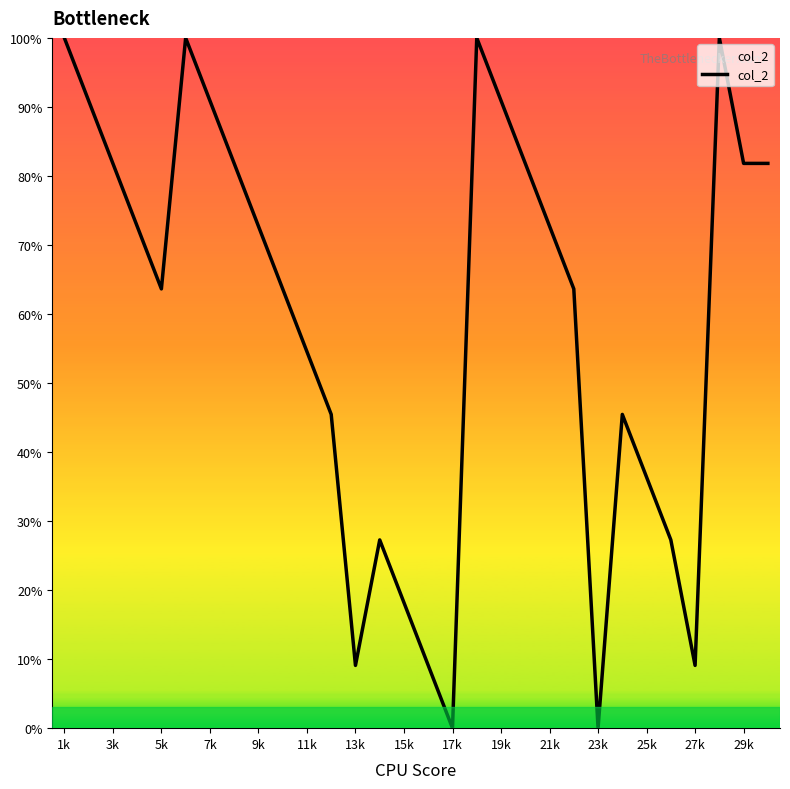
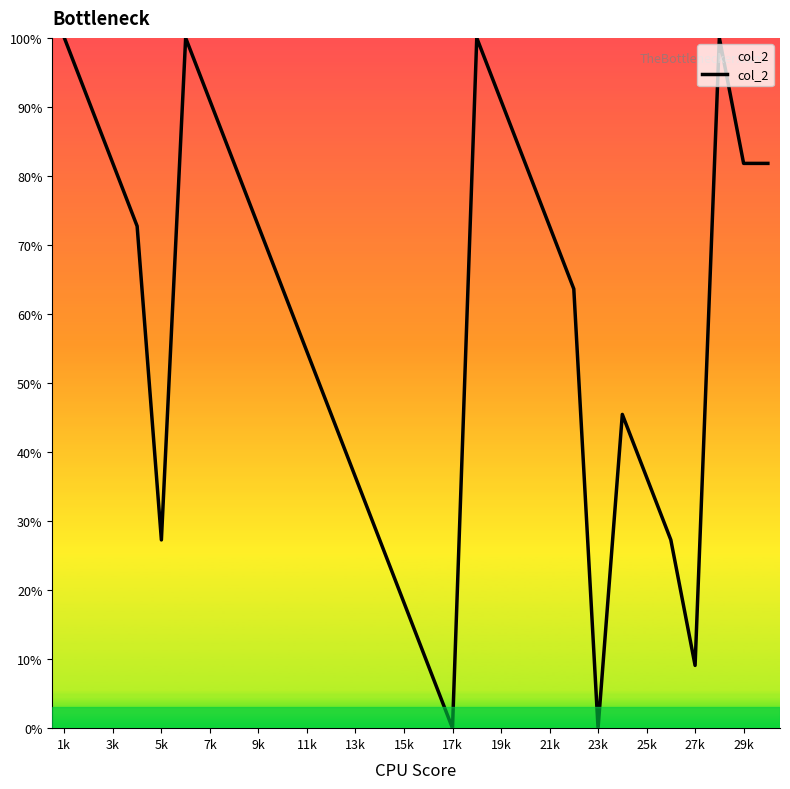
  {
    "1k": "100%",
    "3k": "82%",
-   "5k": "64%",
+   "5k": "27%",
    "7k": "91%",
    "9k": "73%",
    "11k": "55%",
-   "13k": "9%",
+   "13k": "36%",
    "15k": "18%",
    "19k": "91%",
    "21k": "73%",
    "25k": "36%",
    "27k": "9%",
    "29k": "82%"
  }
